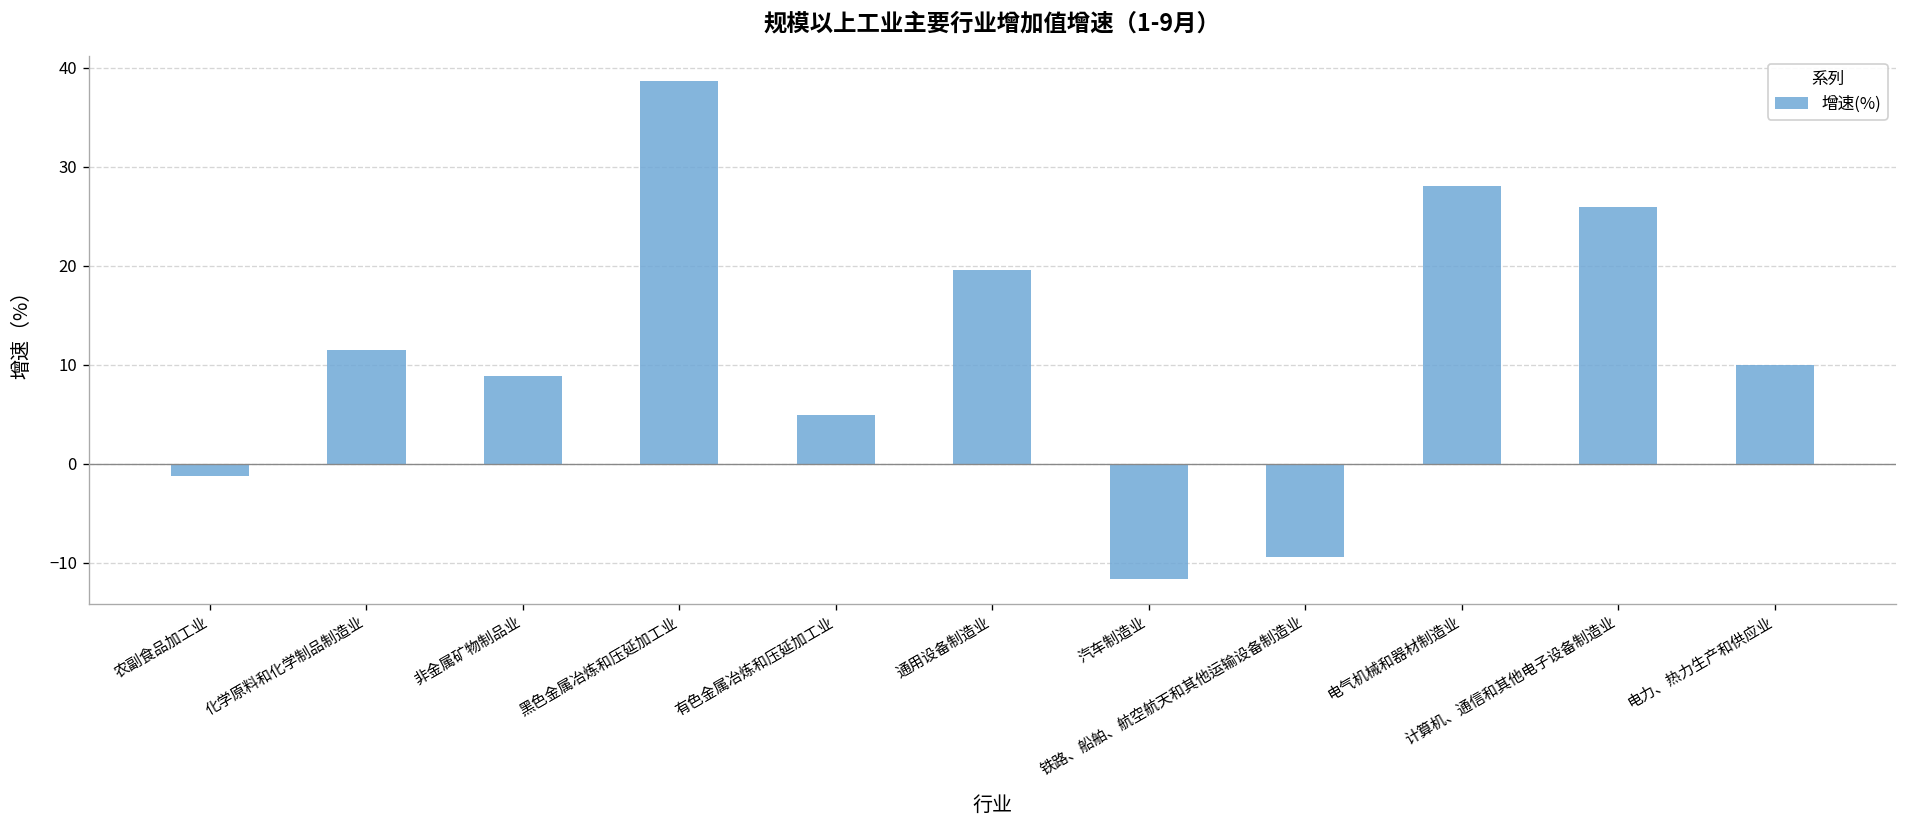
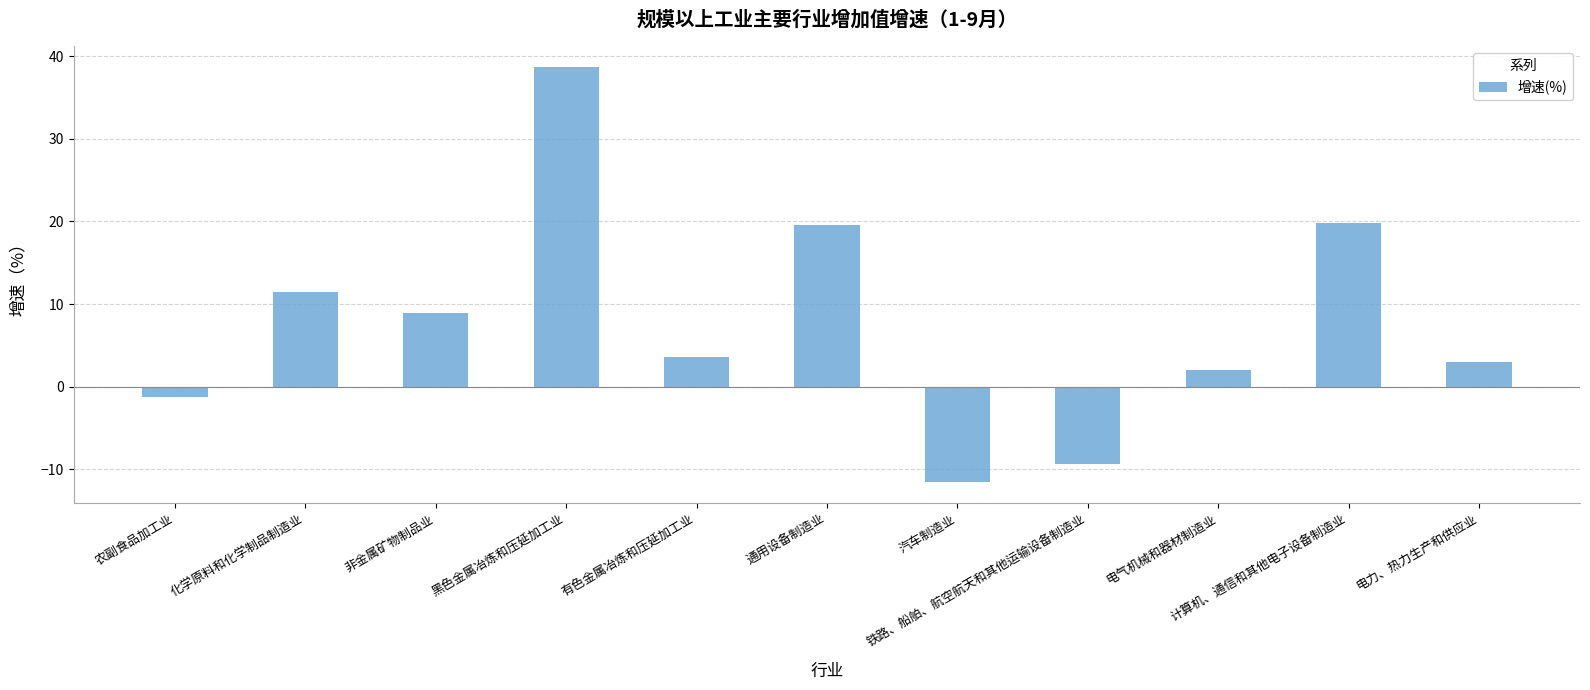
  {
    "农副食品加工业": -1,
    "化学原料和化学制品制造业": 12,
    "非金属矿物制品业": 9,
    "黑色金属冶炼和压延加工业": 39,
-   "有色金属冶炼和压延加工业": 5,
+   "有色金属冶炼和压延加工业": 4,
    "通用设备制造业": 20,
    "汽车制造业": -12,
    "铁路、船舶、航空航天和其他运输设备制造业": -9,
-   "电气机械和器材制造业": 28,
-   "计算机、通信和其他电子设备制造业": 26,
-   "电力、热力生产和供应业": 10
+   "电气机械和器材制造业": 2,
+   "计算机、通信和其他电子设备制造业": 20,
+   "电力、热力生产和供应业": 3
  }
